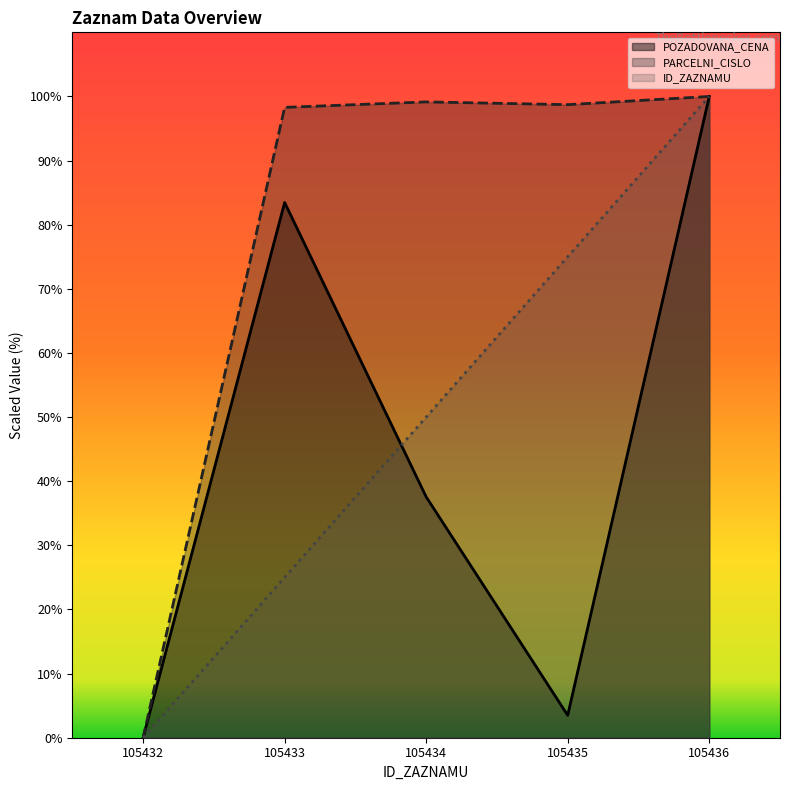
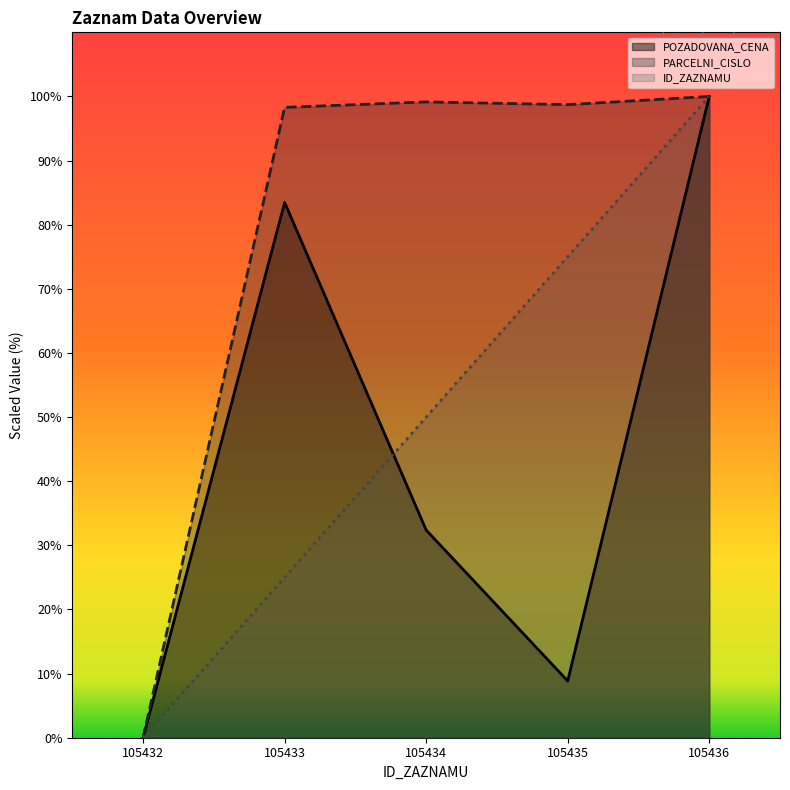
  {
    "POZADOVANA_CENA": {
      "105433": "83%",
-     "105434": "38%",
-     "105435": "3%"
+     "105434": "32%",
+     "105435": "9%"
    }
  }
